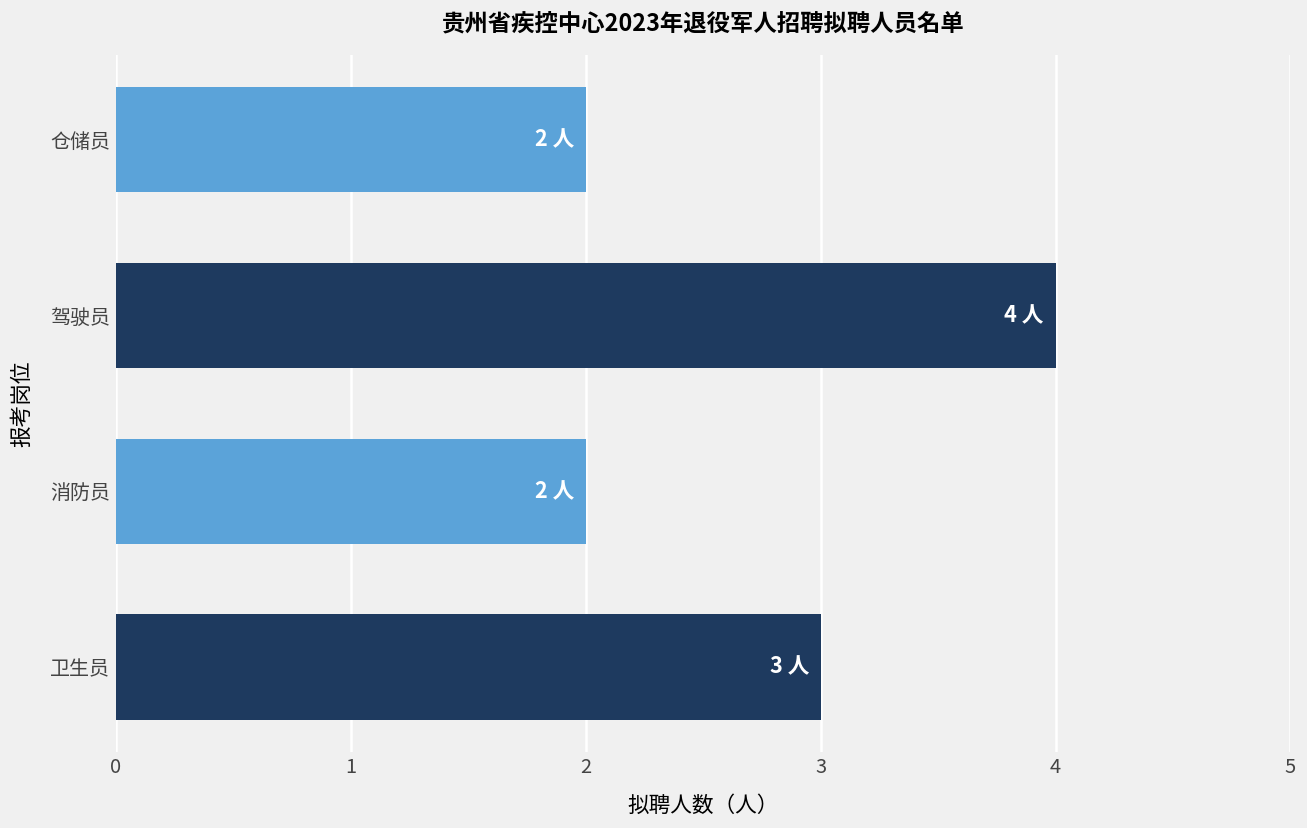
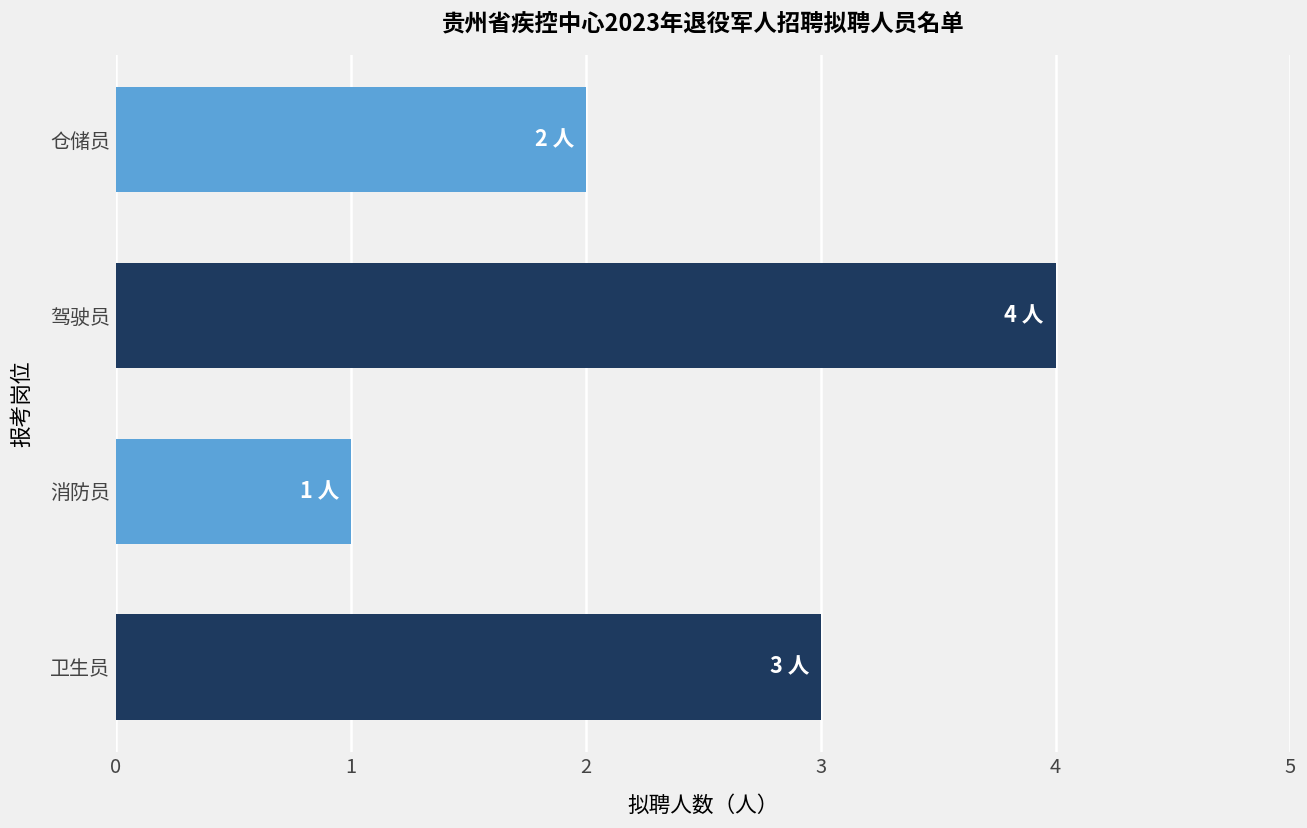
  {
    "仓储员": 2,
    "驾驶员": 4,
-   "消防员": 2,
+   "消防员": 1,
    "卫生员": 3
  }
